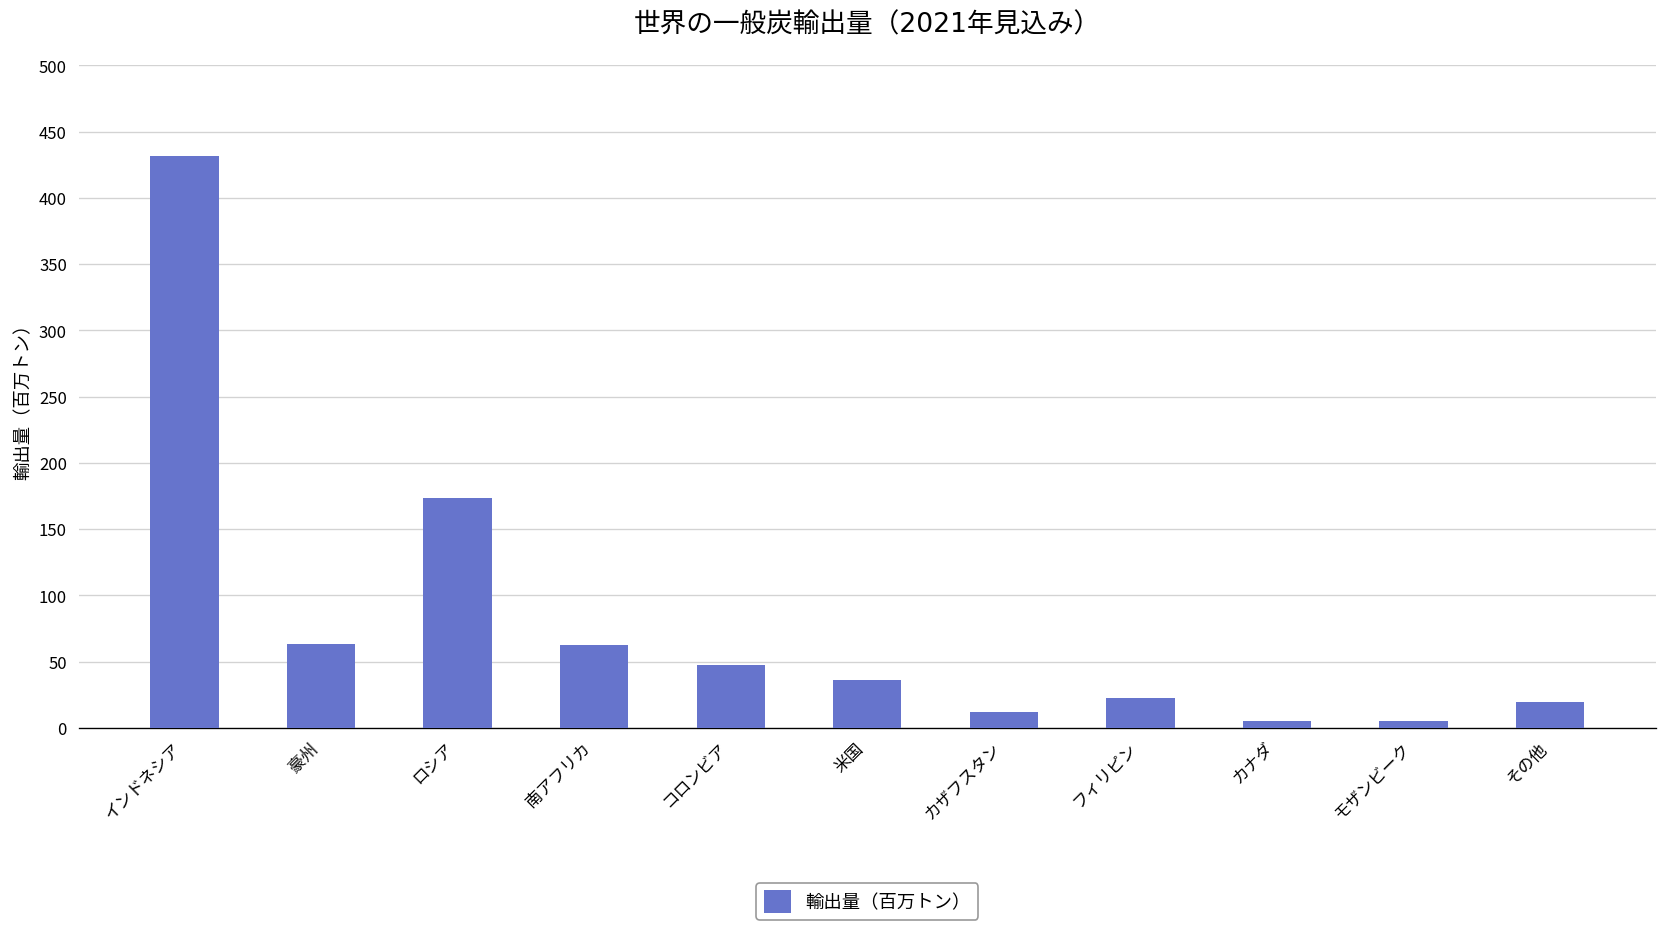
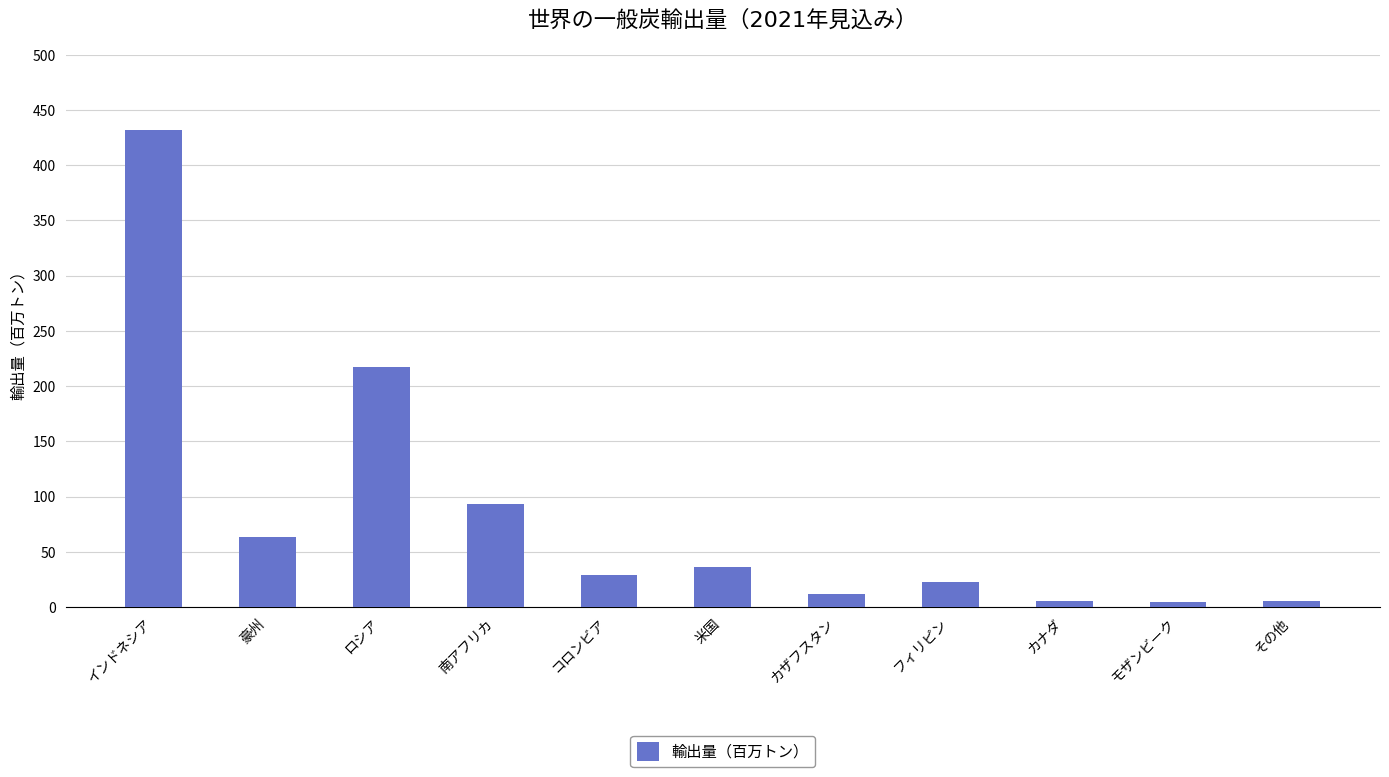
  {
    "インドネシア": 432,
    "豪州": 63,
-   "ロシア": 174,
-   "南アフリカ": 63,
-   "コロンビア": 48,
+   "ロシア": 218,
+   "南アフリカ": 93,
+   "コロンビア": 29,
    "米国": 36,
    "カザフスタン": 12,
    "フィリピン": 23,
    "カナダ": 5,
    "モザンビーク": 5,
-   "その他": 19
+   "その他": 5
  }
